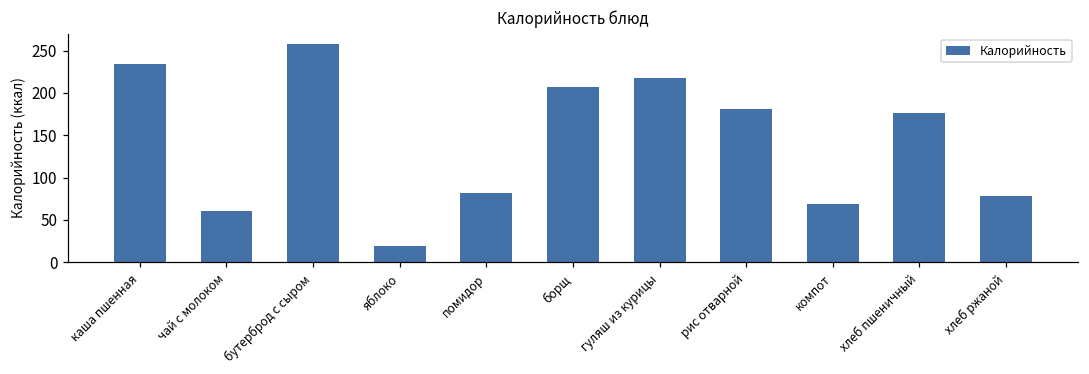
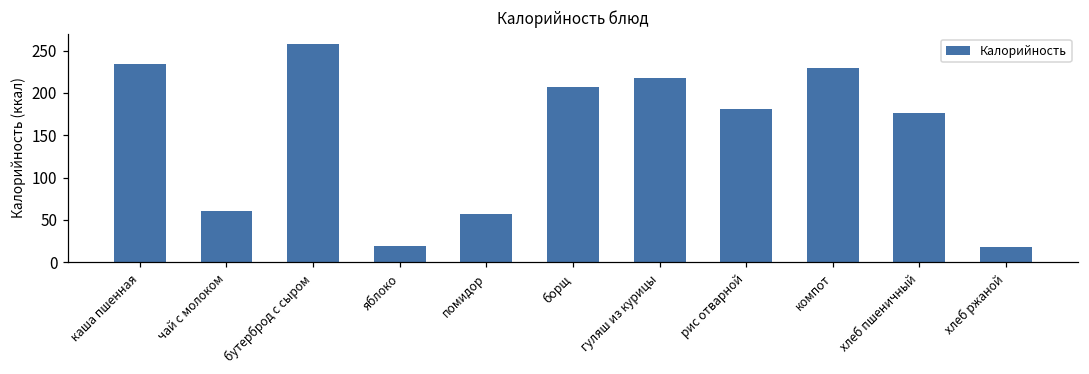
  {
    "каша пшенная": 230,
    "чай с молоком": 60,
    "бутерброд с сыром": 260,
    "яблоко": 20,
-   "помидор": 80,
+   "помидор": 60,
    "борщ": 210,
    "гуляш из курицы": 220,
    "рис отварной": 180,
-   "компот": 70,
+   "компот": 230,
    "хлеб пшеничный": 180,
-   "хлеб ржаной": 80
+   "хлеб ржаной": 20
  }
